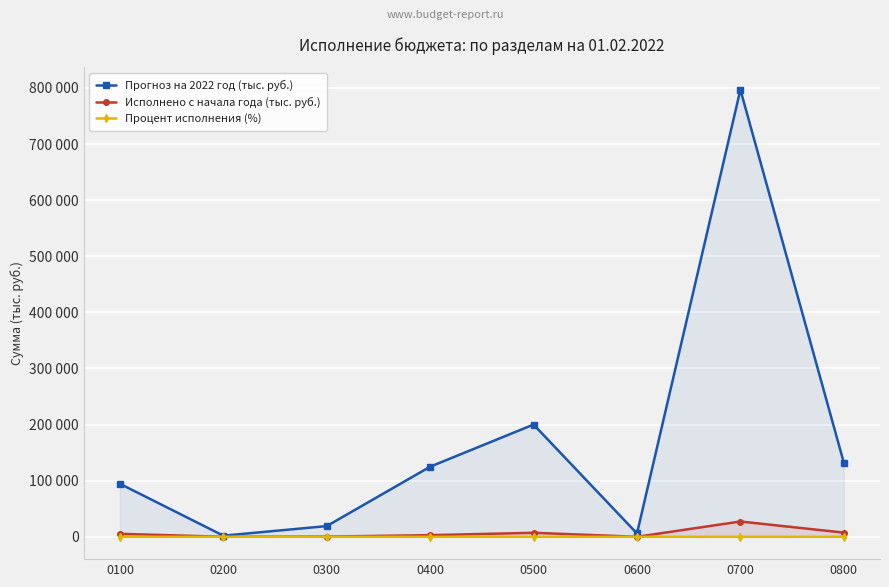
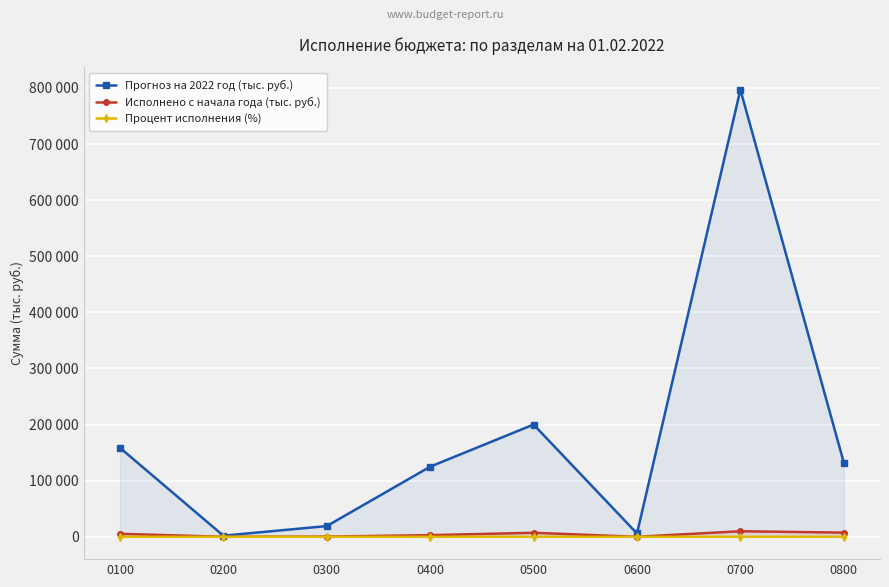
  {
    "Прогноз на 2022 год (тыс. руб.)": {
-     "0100": 90000,
+     "0100": 160000,
      "0300": 20000,
      "0400": 120000,
      "0500": 200000,
      "0600": 10000,
      "0700": 800000,
      "0800": 130000
    },
    "Исполнено с начала года (тыс. руб.)": {
      "0100": 10000,
      "0500": 10000,
-     "0700": 30000,
+     "0700": 10000,
      "0800": 10000
    },
    "Процент исполнения (%)": {
      "0100": 0,
      "0500": 0,
      "0700": 0,
      "0800": 0
    }
  }
